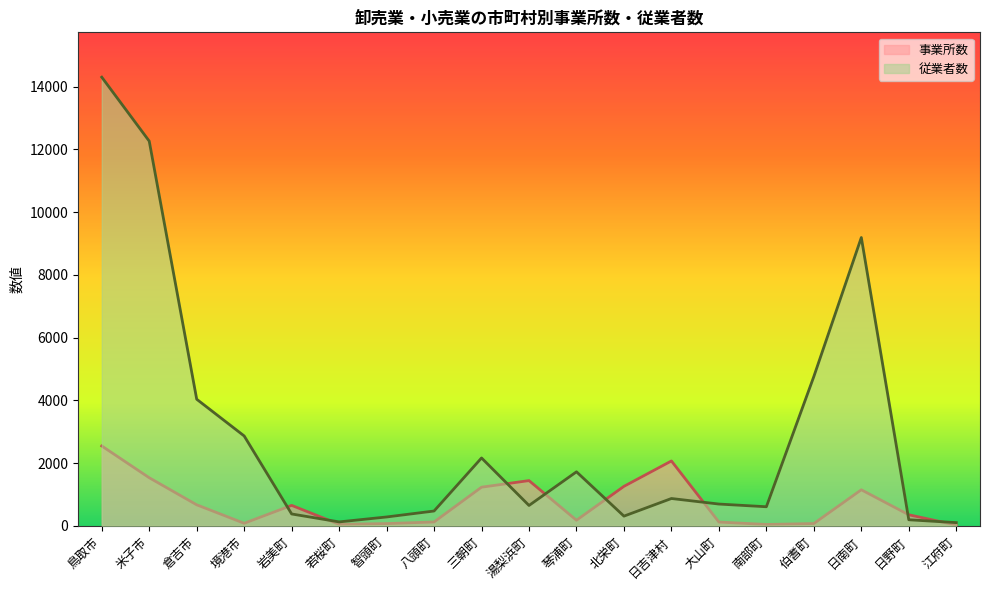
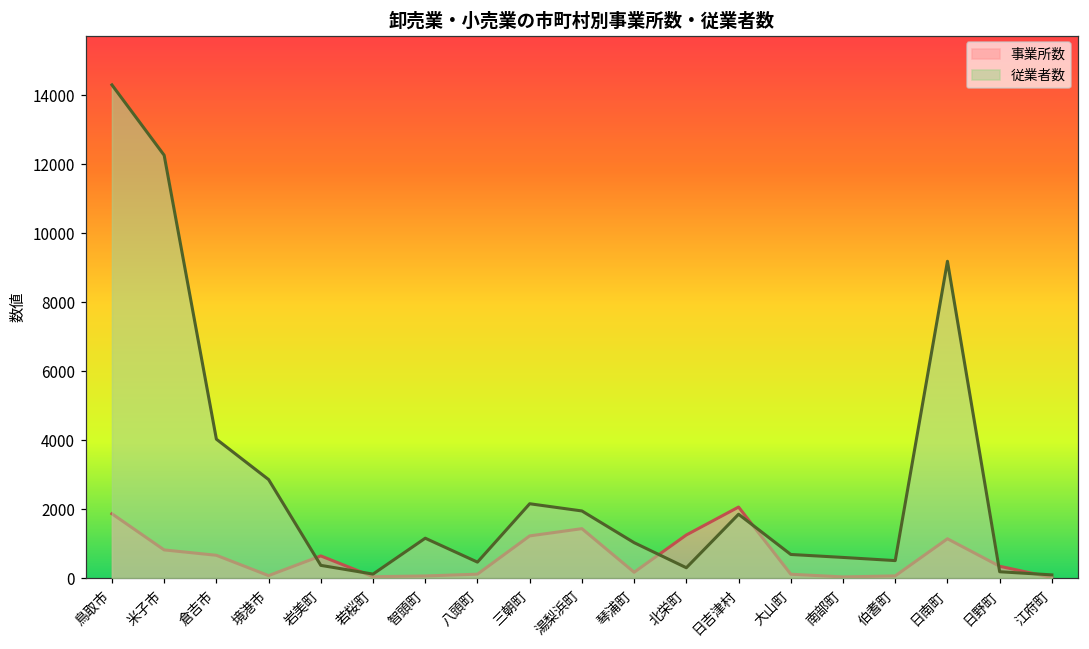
  {
    "事業所数": {
-     "鳥取市": 2500,
-     "米子市": 1500,
+     "鳥取市": 1900,
+     "米子市": 800,
      "倉吉市": 700,
      "境港市": 100,
      "岩美町": 600,
      "智頭町": 100,
      "八頭町": 100,
      "三朝町": 1200,
      "湯梨浜町": 1400,
      "琴浦町": 200,
      "北栄町": 1300,
      "日吉津村": 2100,
      "大山町": 100,
      "南部町": 0,
      "伯耆町": 100,
      "日南町": 1100,
      "日野町": 300
    },
    "従業者数": {
      "鳥取市": 14300,
      "米子市": 12300,
      "倉吉市": 4000,
      "境港市": 2900,
      "岩美町": 400,
-     "智頭町": 300,
+     "智頭町": 1200,
      "八頭町": 500,
      "三朝町": 2200,
-     "湯梨浜町": 600,
-     "琴浦町": 1700,
+     "湯梨浜町": 2000,
+     "琴浦町": 1000,
      "北栄町": 300,
-     "日吉津村": 900,
+     "日吉津村": 1900,
      "大山町": 700,
      "南部町": 600,
-     "伯耆町": 4800,
+     "伯耆町": 500,
      "日南町": 9200,
      "日野町": 200
    }
  }
